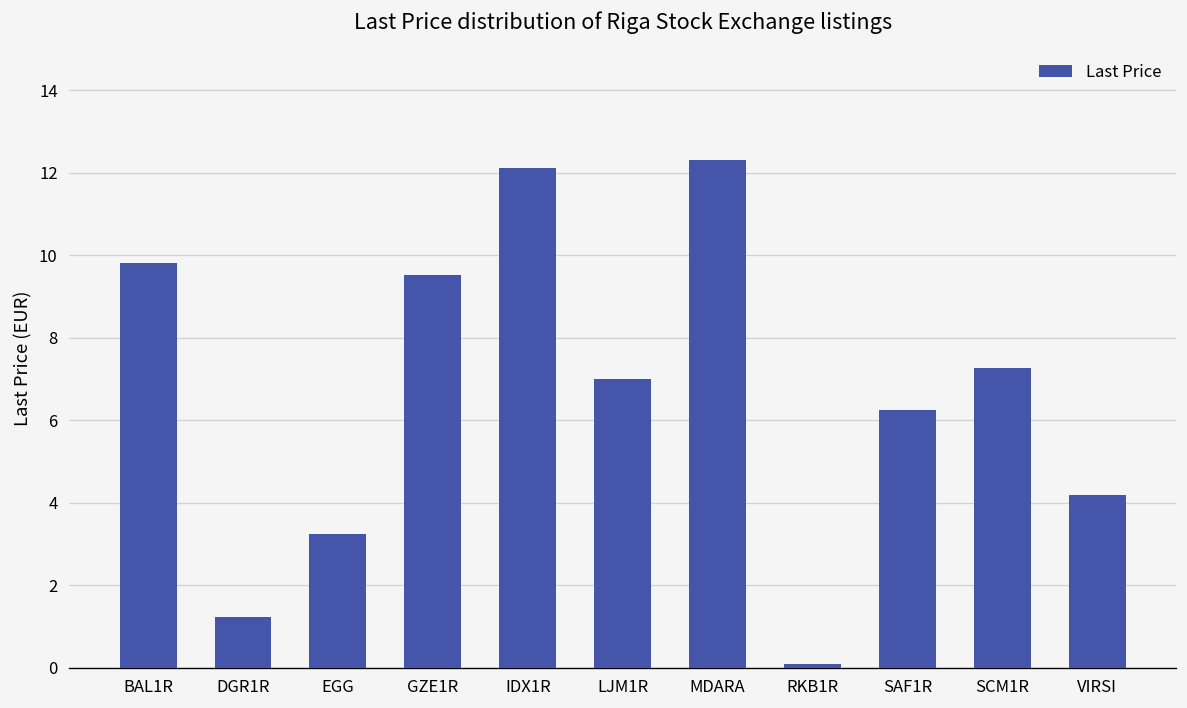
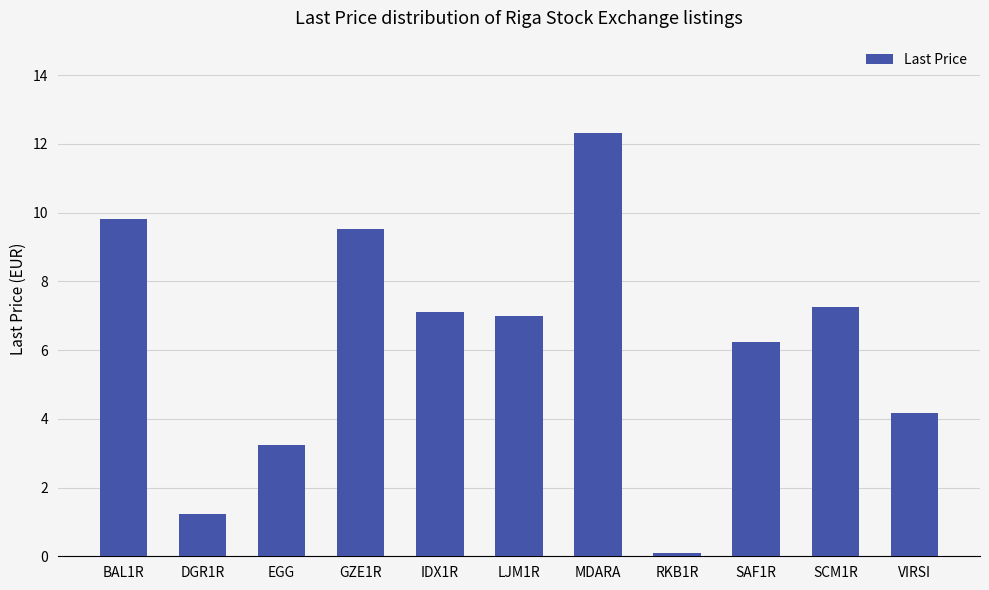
  {
    "BAL1R": 9.8,
    "DGR1R": 1.2,
    "EGG": 3.2,
    "GZE1R": 9.5,
-   "IDX1R": 12.1,
+   "IDX1R": 7.1,
    "LJM1R": 7.0,
    "MDARA": 12.3,
    "RKB1R": 0.1,
    "SAF1R": 6.2,
    "SCM1R": 7.3,
    "VIRSI": 4.2
  }
